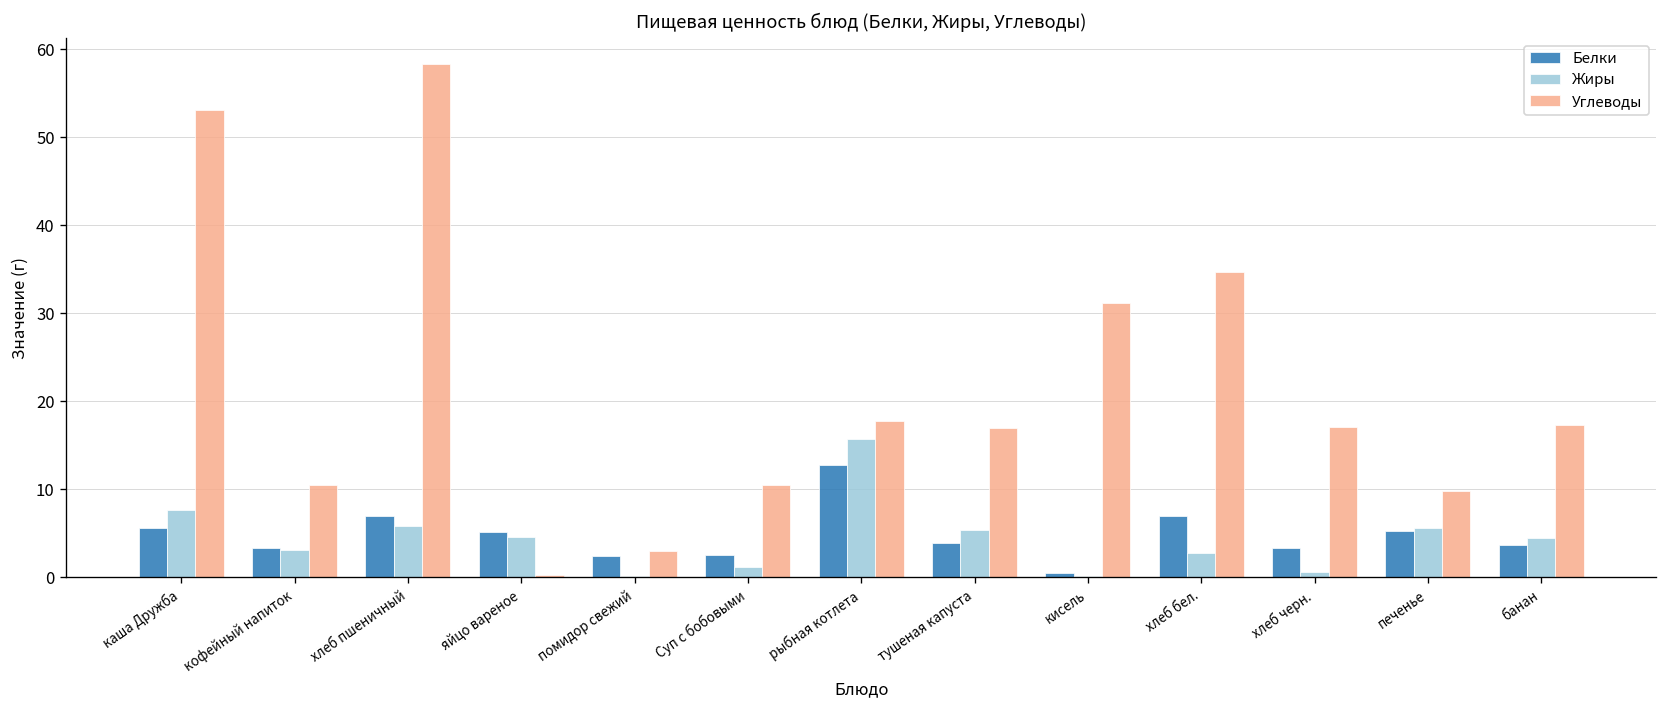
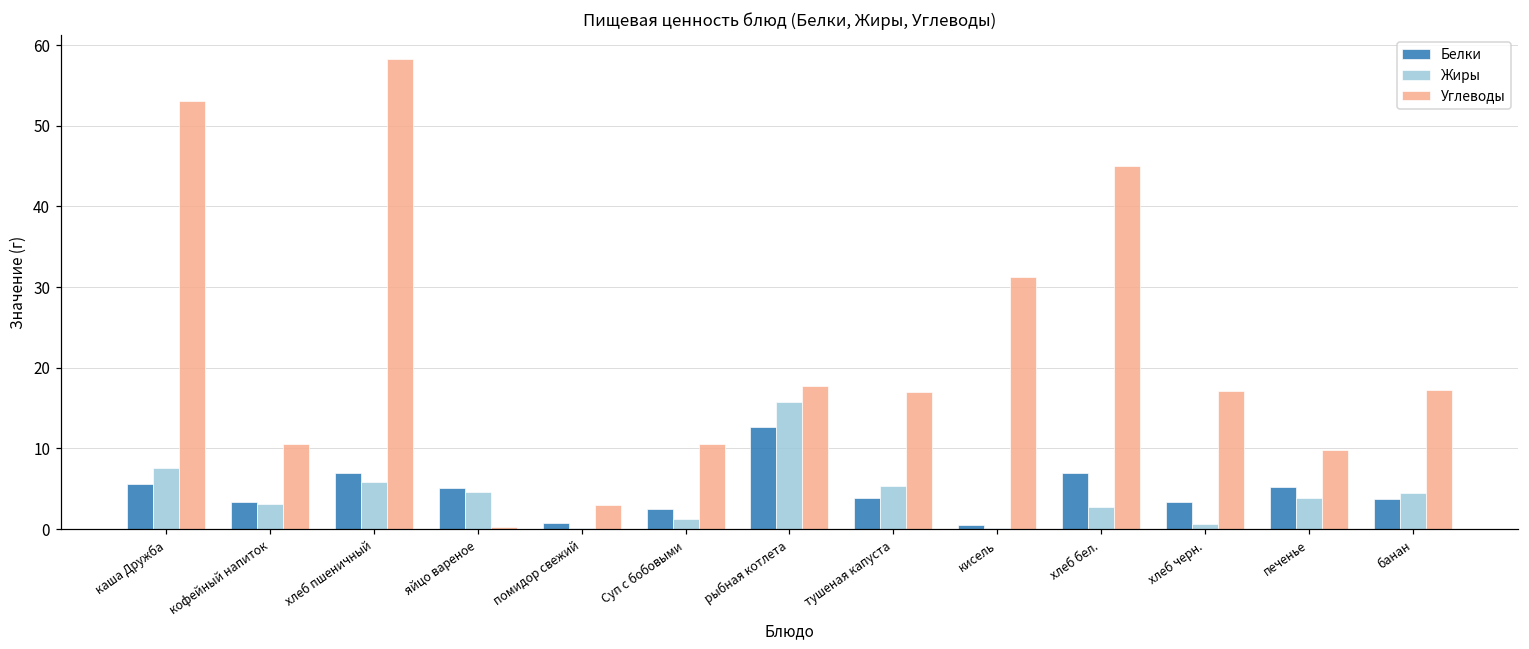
  {
    "Белки": {
      "каша Дружба": 6,
      "кофейный напиток": 3,
      "хлеб пшеничный": 7,
      "яйцо вареное": 5,
-     "помидор свежий": 2,
+     "помидор свежий": 1,
      "Суп с бобовыми": 2,
      "рыбная котлета": 13,
      "тушеная капуста": 4,
      "кисель": 1,
      "хлеб бел.": 7,
      "хлеб черн.": 3,
      "печенье": 5,
      "банан": 4
    },
    "Жиры": {
      "каша Дружба": 8,
      "кофейный напиток": 3,
      "хлеб пшеничный": 6,
      "яйцо вареное": 5,
      "Суп с бобовыми": 1,
      "рыбная котлета": 16,
      "тушеная капуста": 5,
      "хлеб бел.": 3,
      "хлеб черн.": 1,
-     "печенье": 6,
+     "печенье": 4,
      "банан": 5
    },
    "Углеводы": {
      "каша Дружба": 53,
      "кофейный напиток": 11,
      "хлеб пшеничный": 58,
      "помидор свежий": 3,
      "Суп с бобовыми": 11,
      "рыбная котлета": 18,
      "тушеная капуста": 17,
      "кисель": 31,
-     "хлеб бел.": 35,
+     "хлеб бел.": 45,
      "хлеб черн.": 17,
      "печенье": 10,
      "банан": 17
    }
  }
